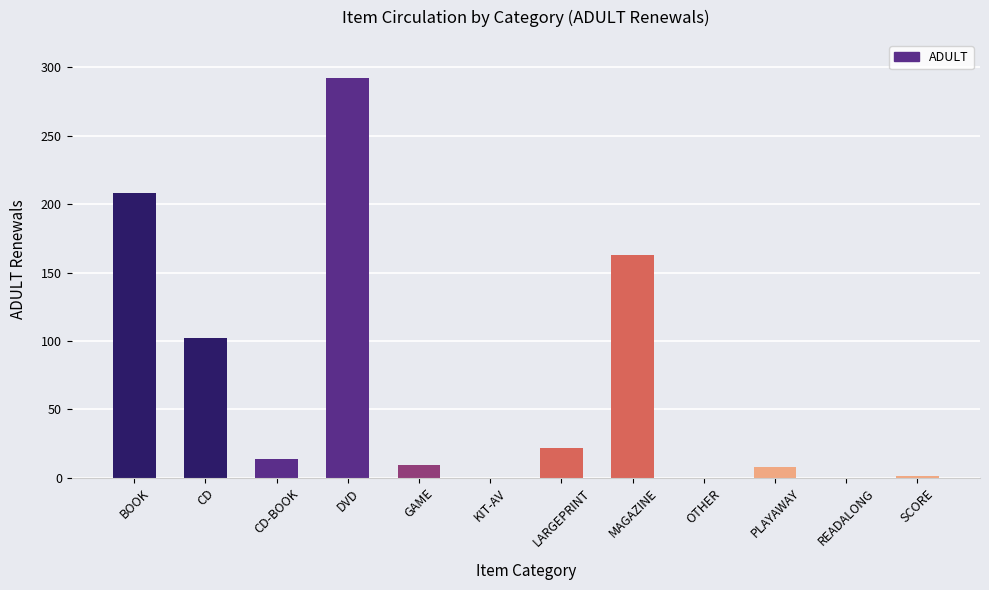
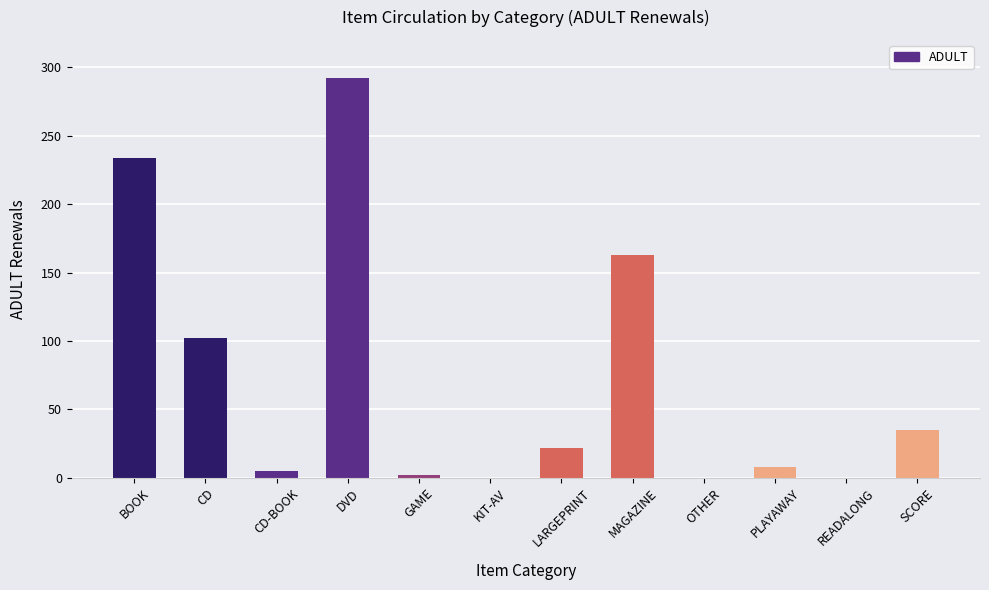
  {
-   "BOOK": 208,
+   "BOOK": 234,
    "CD": 102,
-   "CD-BOOK": 14,
+   "CD-BOOK": 5,
    "DVD": 292,
-   "GAME": 9,
+   "GAME": 2,
    "KIT-AV": 0,
    "LARGEPRINT": 22,
    "MAGAZINE": 163,
    "OTHER": 0,
    "PLAYAWAY": 8,
    "READALONG": 0,
-   "SCORE": 1
+   "SCORE": 35
  }
